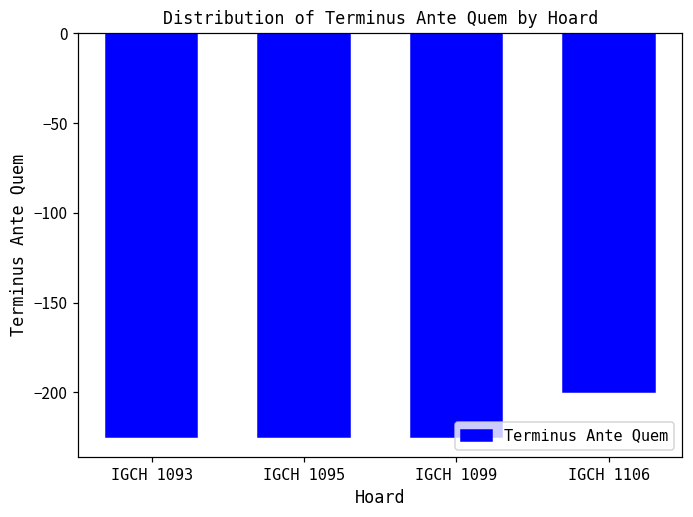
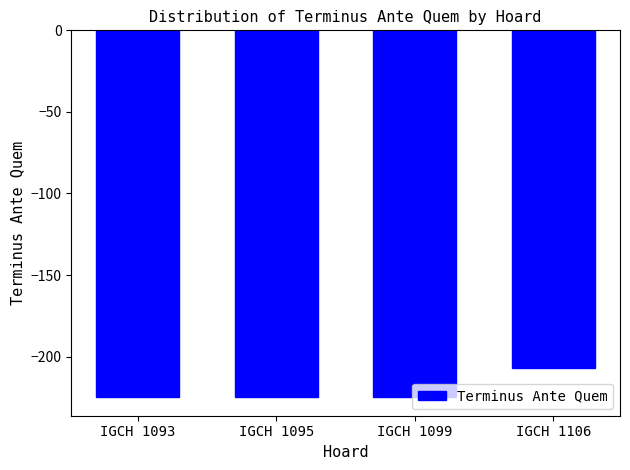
  {
    "IGCH 1093": -225,
    "IGCH 1095": -225,
-   "IGCH 1106": -200
+   "IGCH 1106": -207
  }
